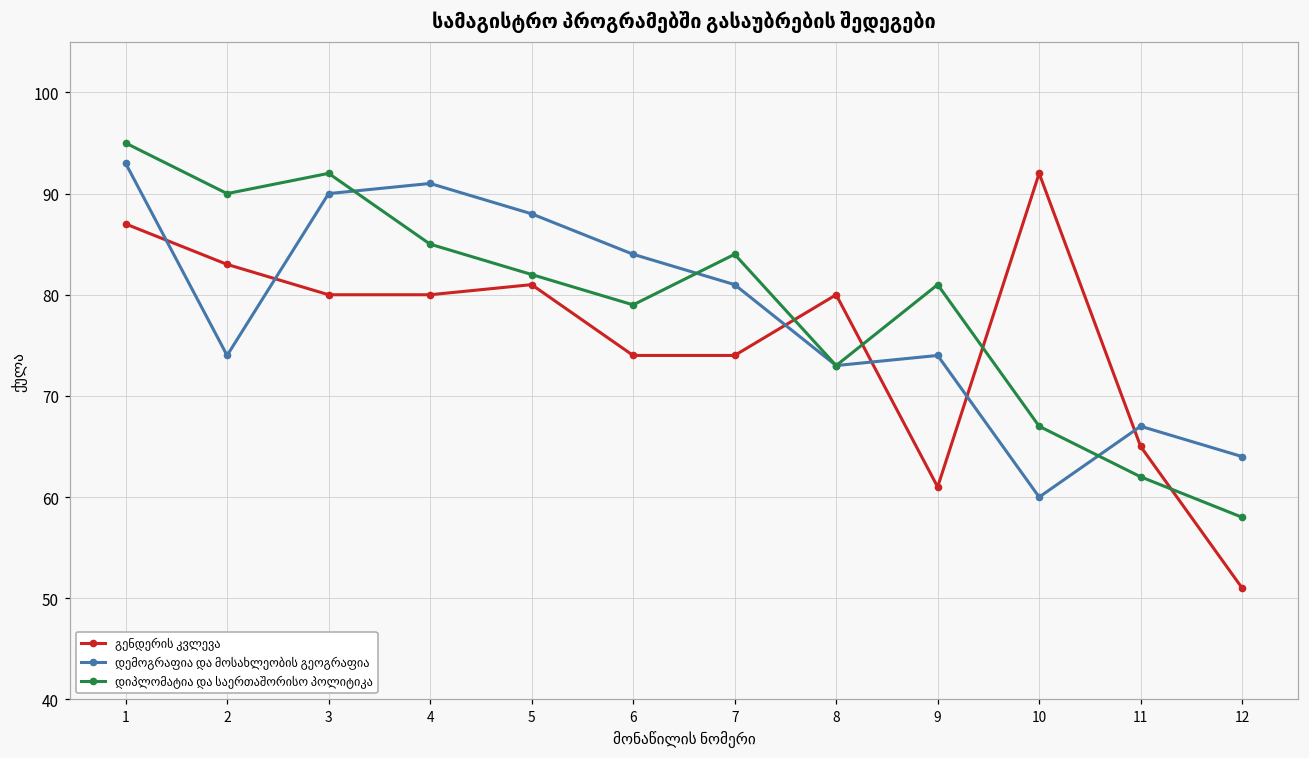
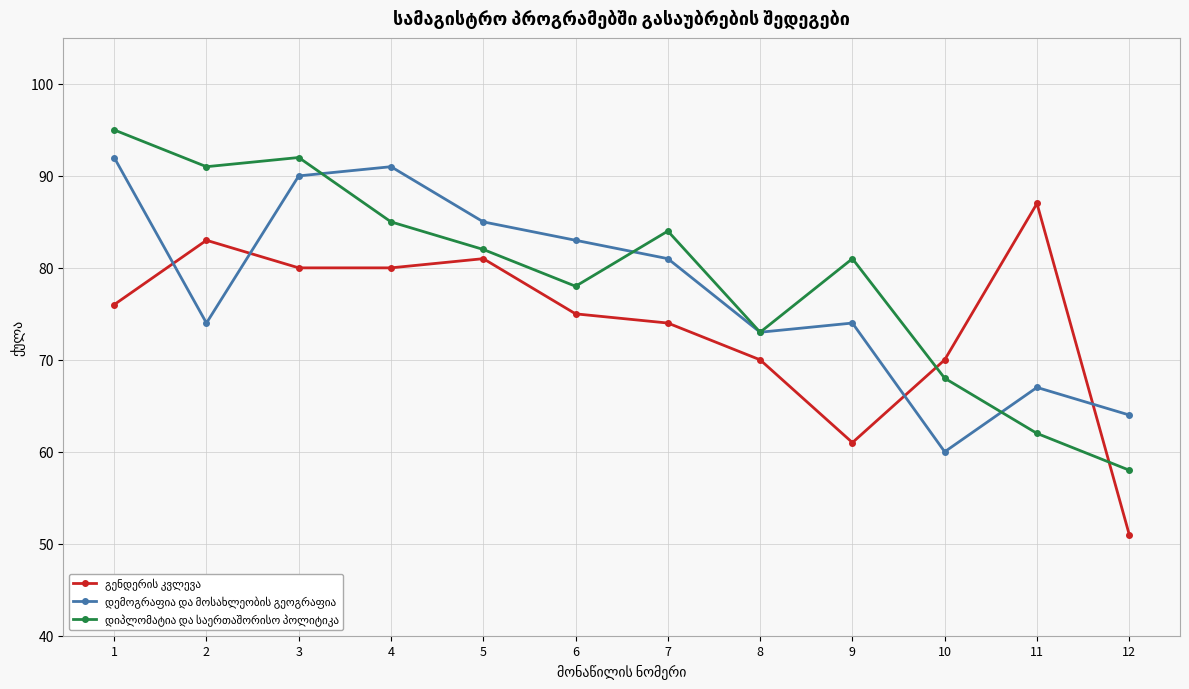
  {
    "გენდერის კვლევა": {
-     "1": 87,
+     "1": 76,
      "2": 83,
      "3": 80,
      "4": 80,
      "5": 81,
-     "6": 74,
+     "6": 75,
      "7": 74,
-     "8": 80,
+     "8": 70,
      "9": 61,
-     "10": 92,
-     "11": 65,
+     "10": 70,
+     "11": 87,
      "12": 51
    },
    "დემოგრაფია და მოსახლეობის გეოგრაფია": {
-     "1": 93,
+     "1": 92,
      "2": 74,
      "3": 90,
      "4": 91,
-     "5": 88,
-     "6": 84,
+     "5": 85,
+     "6": 83,
      "7": 81,
      "9": 74,
      "10": 60,
      "11": 67,
      "12": 64
    },
    "დიპლომატია და საერთაშორისო პოლიტიკა": {
      "1": 95,
-     "2": 90,
+     "2": 91,
      "3": 92,
      "4": 85,
      "5": 82,
-     "6": 79,
+     "6": 78,
      "7": 84,
      "9": 81,
-     "10": 67,
+     "10": 68,
      "11": 62,
      "12": 58
    }
  }
